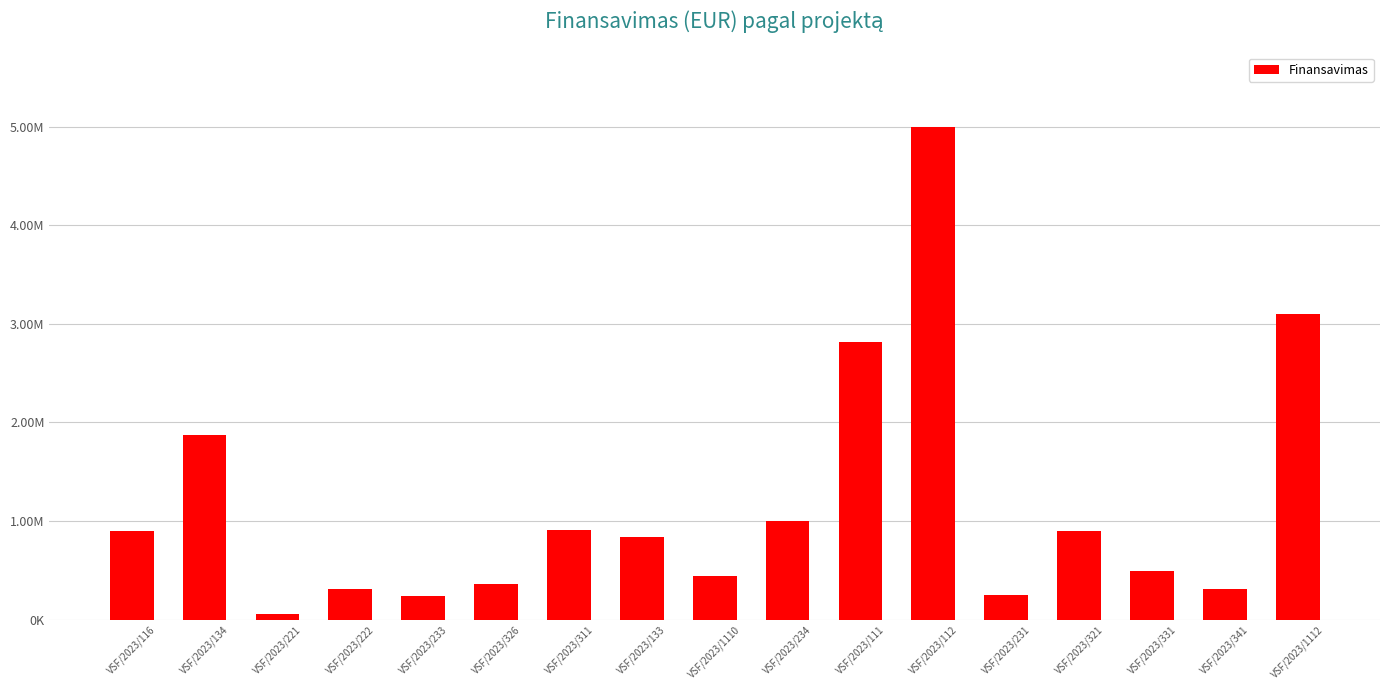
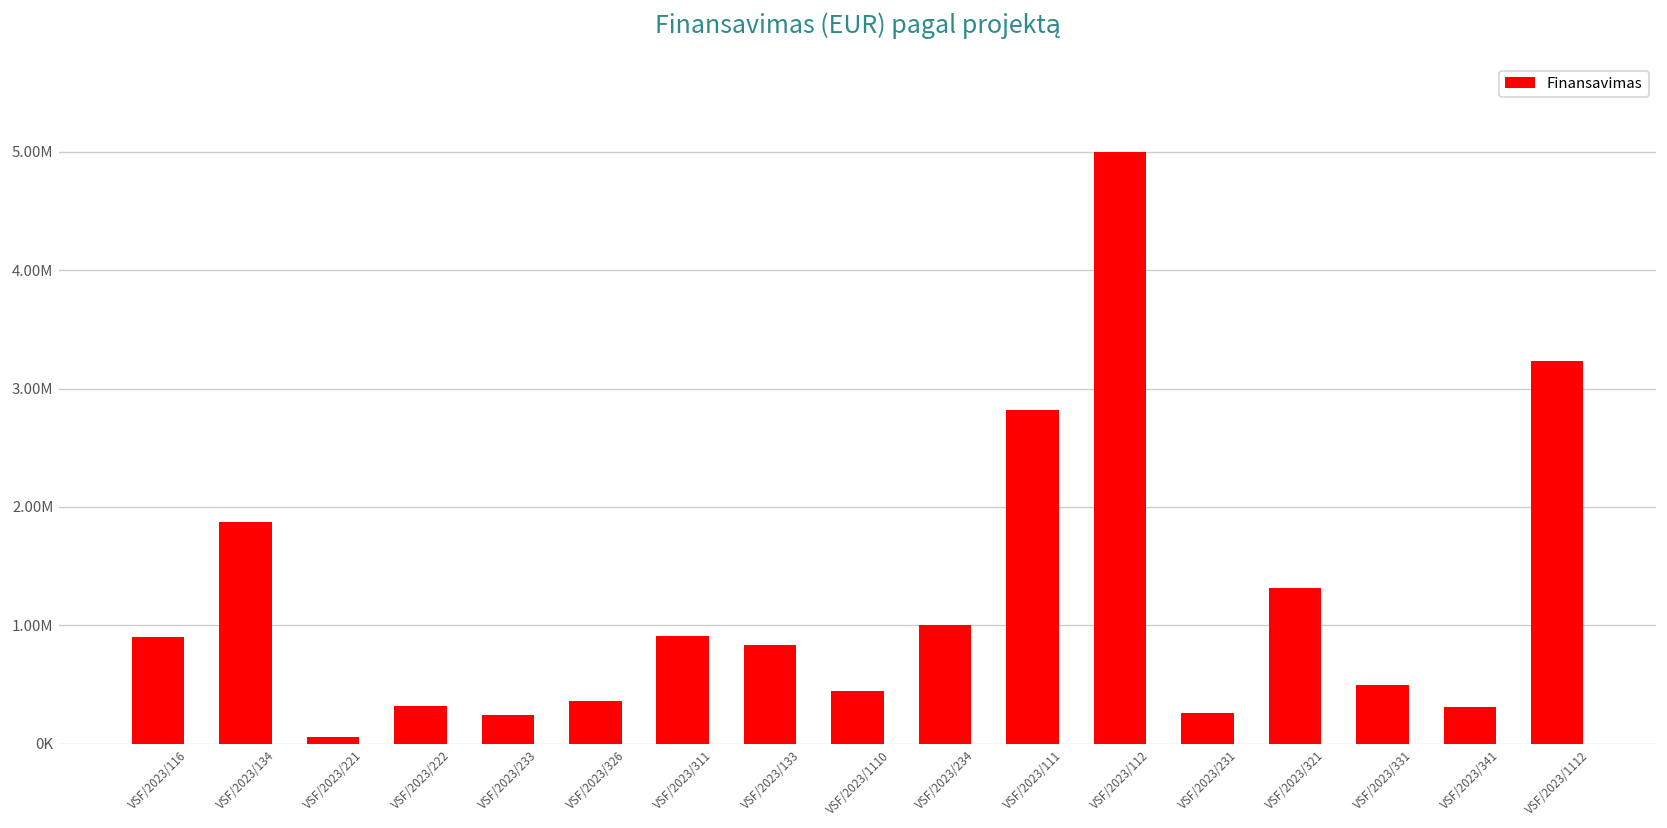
  {
    "VSF/2023/116": 900000,
    "VSF/2023/134": 1900000,
    "VSF/2023/221": 100000,
    "VSF/2023/222": 300000,
    "VSF/2023/233": 200000,
    "VSF/2023/326": 400000,
    "VSF/2023/311": 900000,
    "VSF/2023/133": 800000,
    "VSF/2023/1110": 400000,
    "VSF/2023/234": 1000000,
    "VSF/2023/111": 2800000,
    "VSF/2023/112": 5000000,
    "VSF/2023/231": 300000,
-   "VSF/2023/321": 900000,
+   "VSF/2023/321": 1300000,
    "VSF/2023/331": 500000,
    "VSF/2023/341": 300000,
-   "VSF/2023/1112": 3100000
+   "VSF/2023/1112": 3200000
  }
